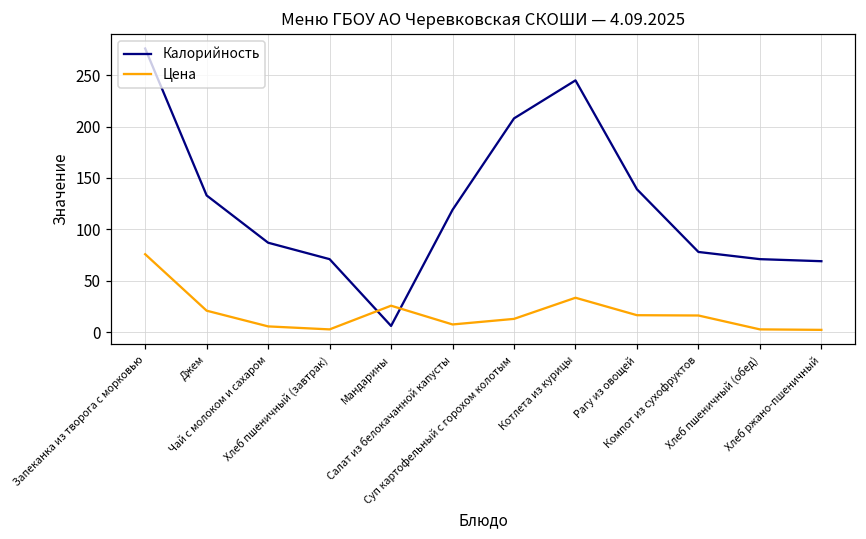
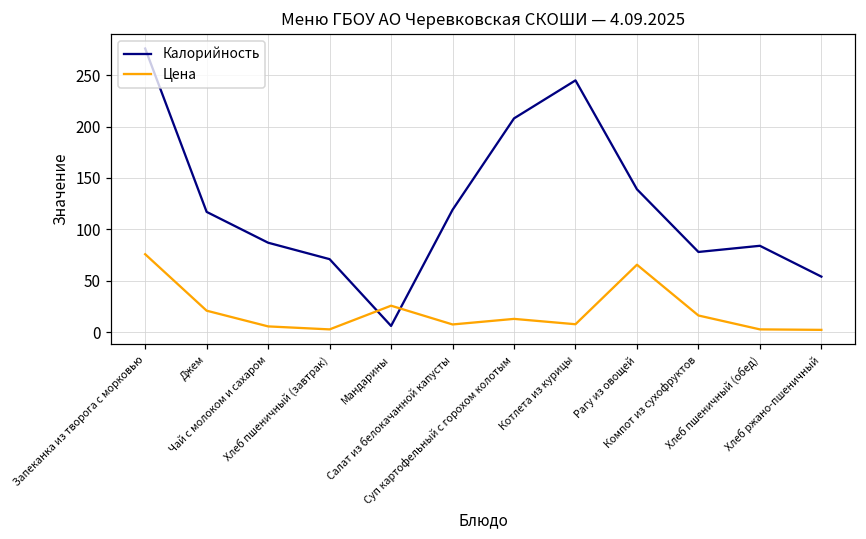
  {
    "Калорийность": {
-     "Джем": 130,
+     "Джем": 120,
      "Чай с молоком и сахаром": 90,
      "Хлеб пшеничный (завтрак)": 70,
      "Мандарины": 10,
      "Салат из белокачанной капусты": 120,
      "Суп картофельный с горохом колотым": 210,
      "Котлета из курицы": 250,
      "Рагу из овощей": 140,
      "Компот из сухофруктов": 80,
-     "Хлеб пшеничный (обед)": 70,
-     "Хлеб ржано-пшеничный": 70
+     "Хлеб пшеничный (обед)": 80,
+     "Хлеб ржано-пшеничный": 50
    },
    "Цена": {
      "Запеканка из творога с морковью": 80,
      "Джем": 20,
      "Чай с молоком и сахаром": 10,
      "Хлеб пшеничный (завтрак)": 0,
      "Мандарины": 30,
      "Салат из белокачанной капусты": 10,
      "Суп картофельный с горохом колотым": 10,
-     "Котлета из курицы": 30,
-     "Рагу из овощей": 20,
+     "Котлета из курицы": 10,
+     "Рагу из овощей": 70,
      "Компот из сухофруктов": 20,
      "Хлеб пшеничный (обед)": 0,
      "Хлеб ржано-пшеничный": 0
    }
  }
